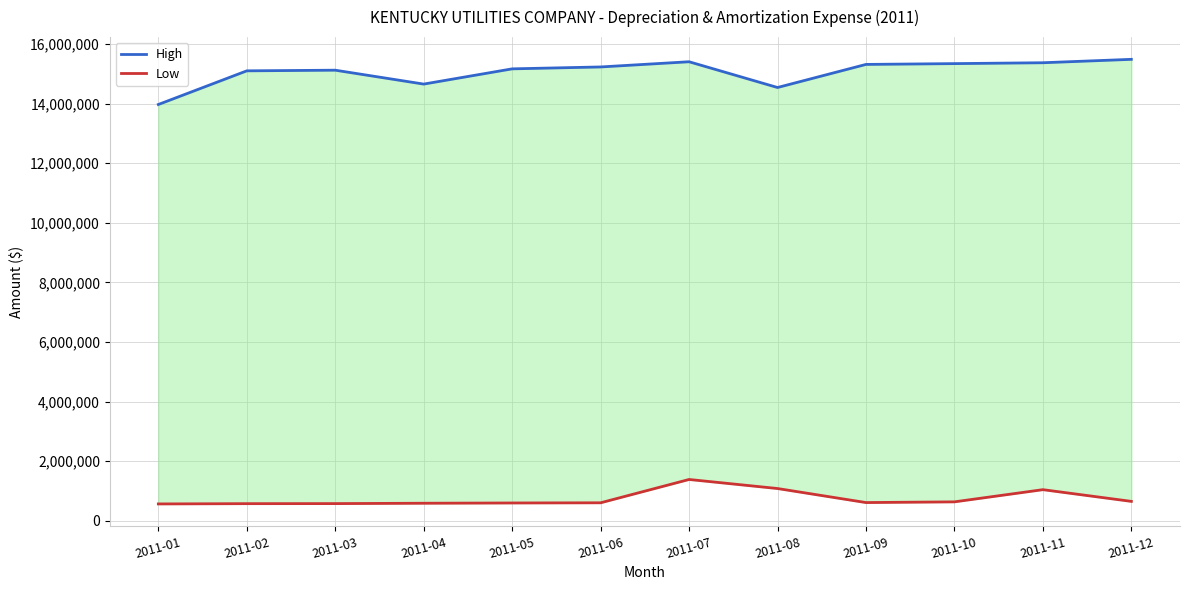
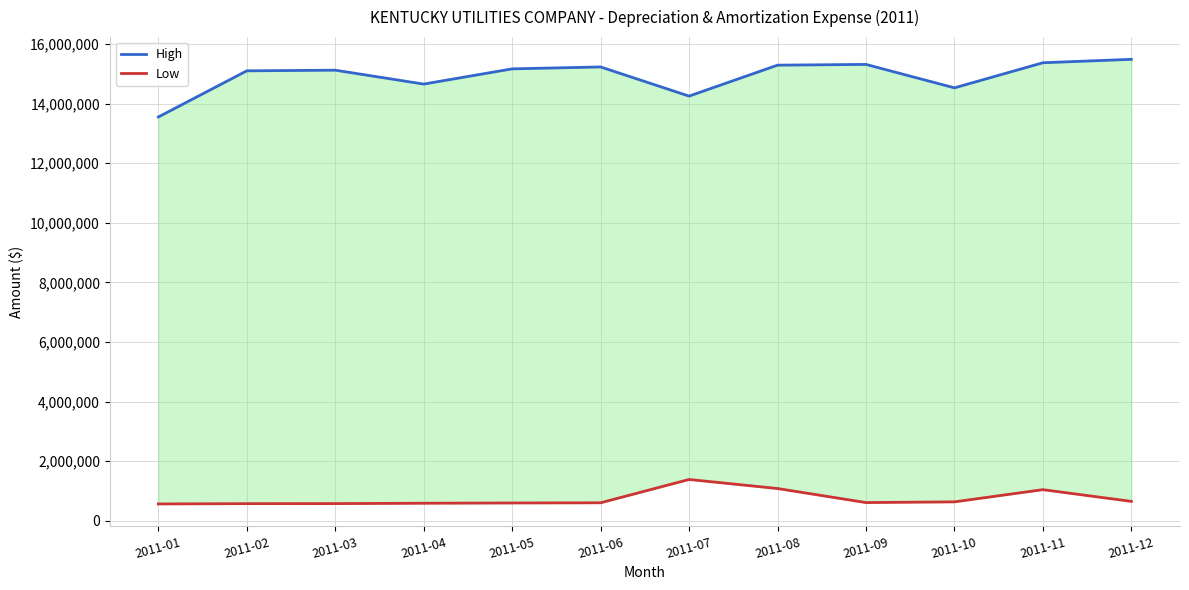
  {
    "High": {
-     "2011-01": "14,000,000",
+     "2011-01": "13,500,000",
      "2011-02": "15,100,000",
      "2011-03": "15,100,000",
      "2011-04": "14,700,000",
      "2011-05": "15,200,000",
      "2011-06": "15,200,000",
-     "2011-07": "15,400,000",
-     "2011-08": "14,500,000",
+     "2011-07": "14,200,000",
+     "2011-08": "15,300,000",
      "2011-09": "15,300,000",
-     "2011-10": "15,300,000",
+     "2011-10": "14,500,000",
      "2011-11": "15,400,000",
      "2011-12": "15,500,000"
    },
    "Low": {
      "2011-01": "600,000",
      "2011-02": "600,000",
      "2011-03": "600,000",
      "2011-04": "600,000",
      "2011-05": "600,000",
      "2011-06": "600,000",
      "2011-07": "1,400,000",
      "2011-08": "1,100,000",
      "2011-09": "600,000",
      "2011-10": "600,000",
      "2011-11": "1,000,000",
      "2011-12": "600,000"
    }
  }
